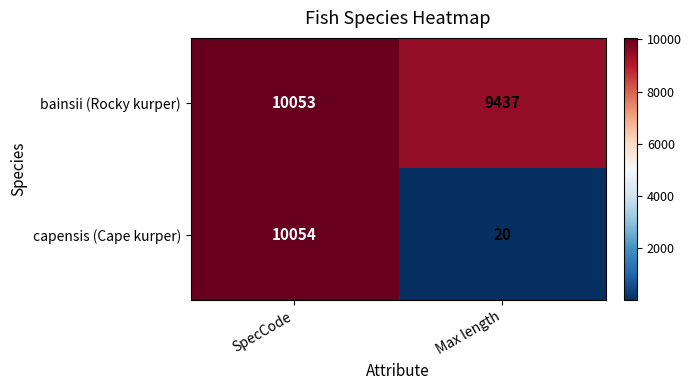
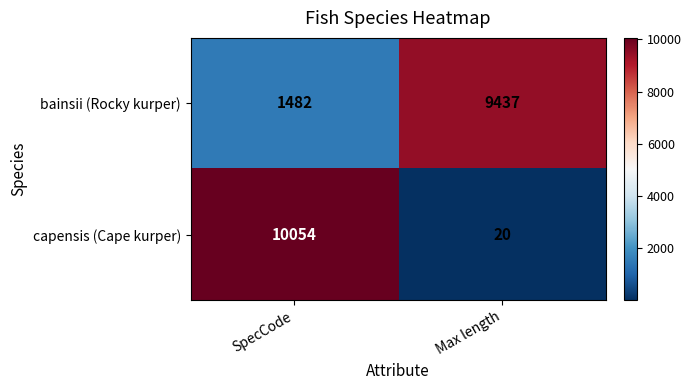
  {
    "bainsii (Rocky kurper)": {
-     "SpecCode": 10053,
+     "SpecCode": 1482,
      "Max length": 9437
    },
    "capensis (Cape kurper)": {
      "SpecCode": 10054,
      "Max length": 20
    }
  }
